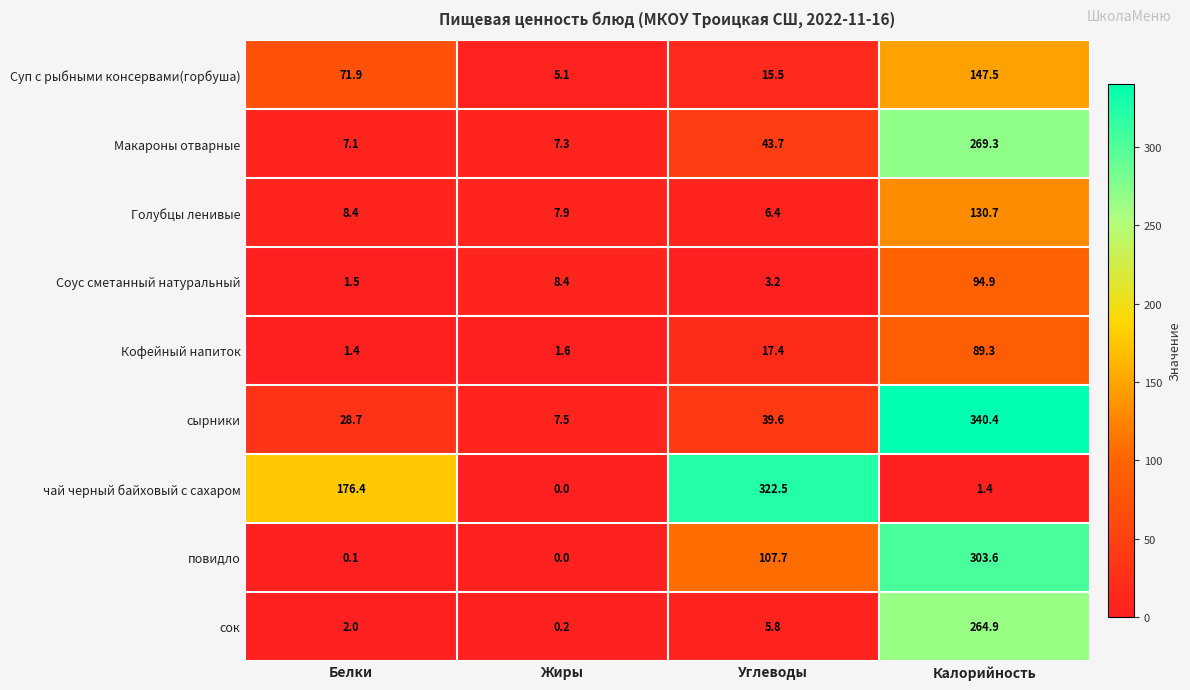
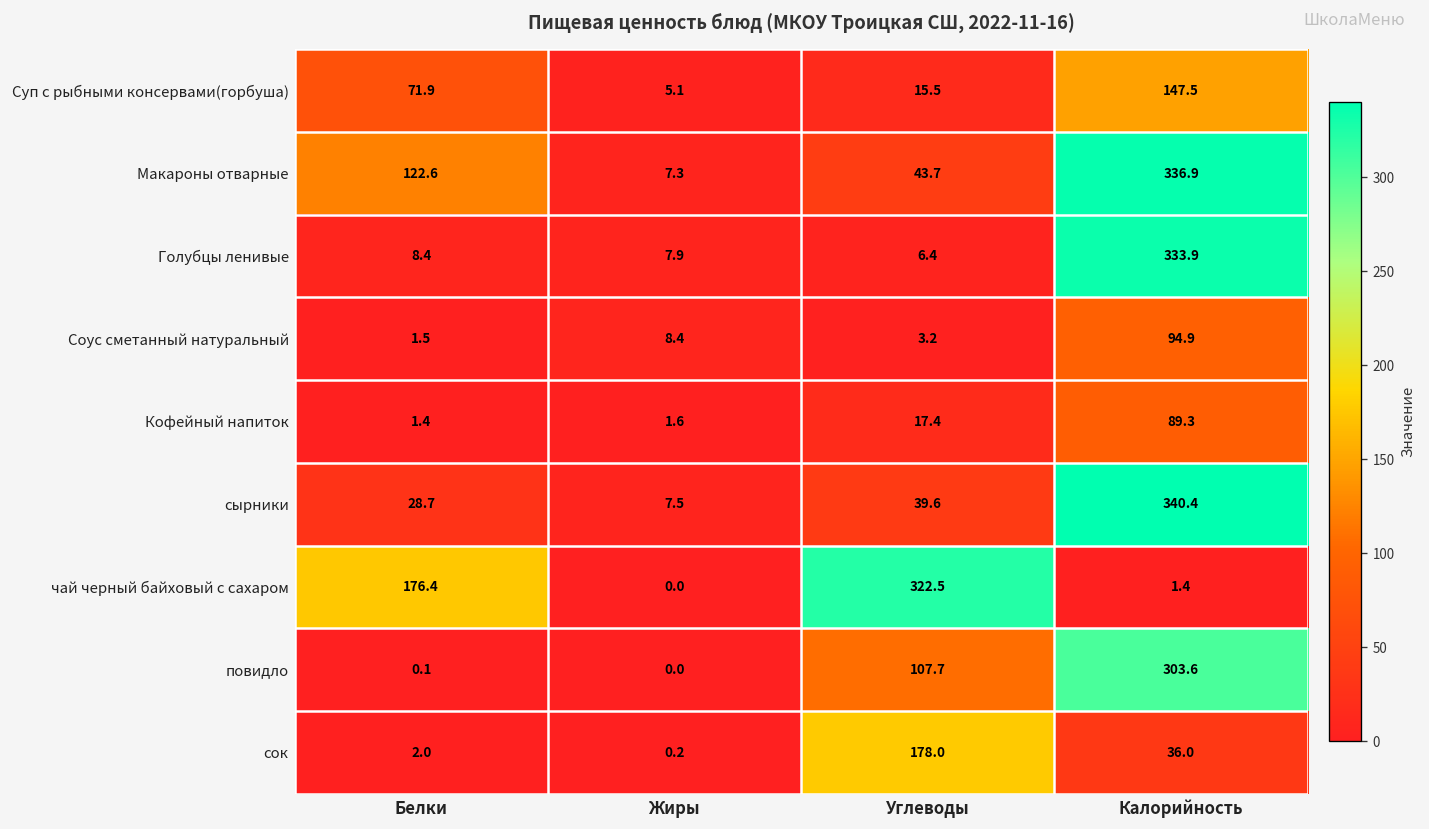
  {
    "Суп с рыбными консервами(горбуша)": {
      "Белки": 71.9,
      "Жиры": 5.1,
      "Углеводы": 15.5,
      "Калорийность": 147.5
    },
    "Макароны отварные": {
-     "Белки": 7.1,
+     "Белки": 122.6,
      "Жиры": 7.3,
      "Углеводы": 43.7,
-     "Калорийность": 269.3
+     "Калорийность": 336.9
    },
    "Голубцы ленивые": {
      "Белки": 8.4,
      "Жиры": 7.9,
      "Углеводы": 6.4,
-     "Калорийность": 130.7
+     "Калорийность": 333.9
    },
    "Соус сметанный натуральный": {
      "Белки": 1.5,
      "Жиры": 8.4,
      "Углеводы": 3.2,
      "Калорийность": 94.9
    },
    "Кофейный напиток": {
      "Белки": 1.4,
      "Жиры": 1.6,
      "Углеводы": 17.4,
      "Калорийность": 89.3
    },
    "сырники": {
      "Белки": 28.7,
      "Жиры": 7.5,
      "Углеводы": 39.6,
      "Калорийность": 340.4
    },
    "чай черный байховый с сахаром": {
      "Белки": 176.4,
      "Жиры": 0.0,
      "Углеводы": 322.5,
      "Калорийность": 1.4
    },
    "повидло": {
      "Белки": 0.1,
      "Жиры": 0.0,
      "Углеводы": 107.7,
      "Калорийность": 303.6
    },
    "сок": {
      "Белки": 2.0,
      "Жиры": 0.2,
-     "Углеводы": 5.8,
-     "Калорийность": 264.9
+     "Углеводы": 178.0,
+     "Калорийность": 36.0
    }
  }
